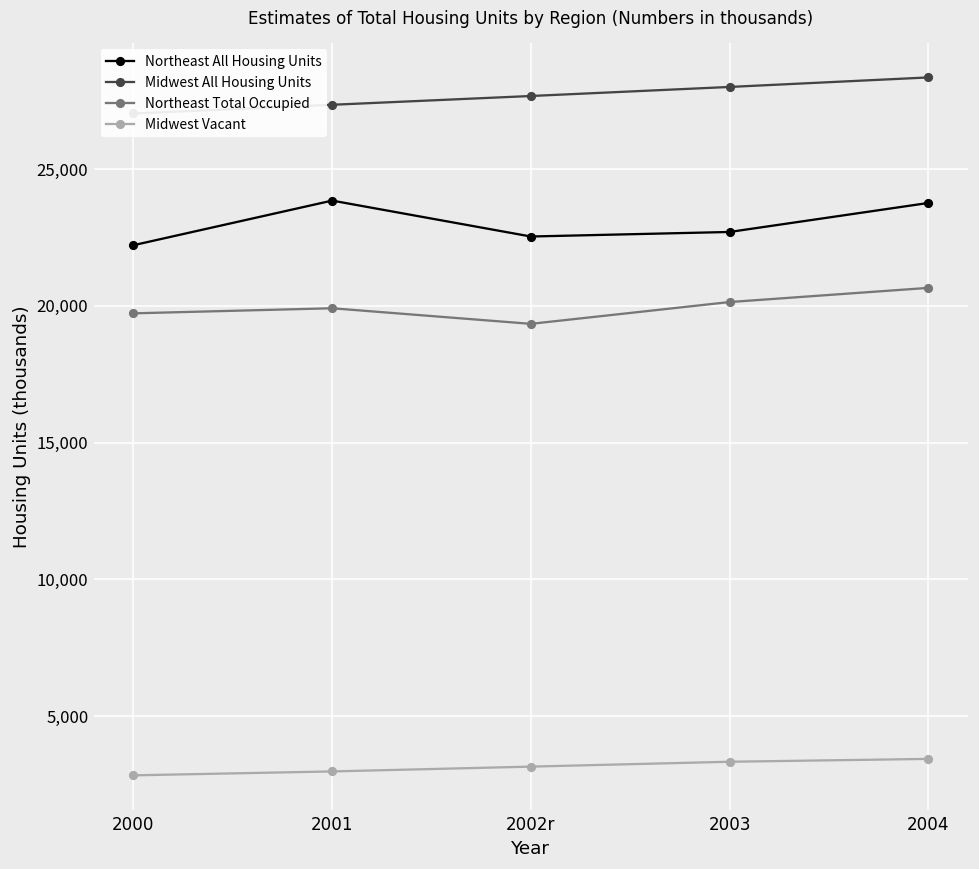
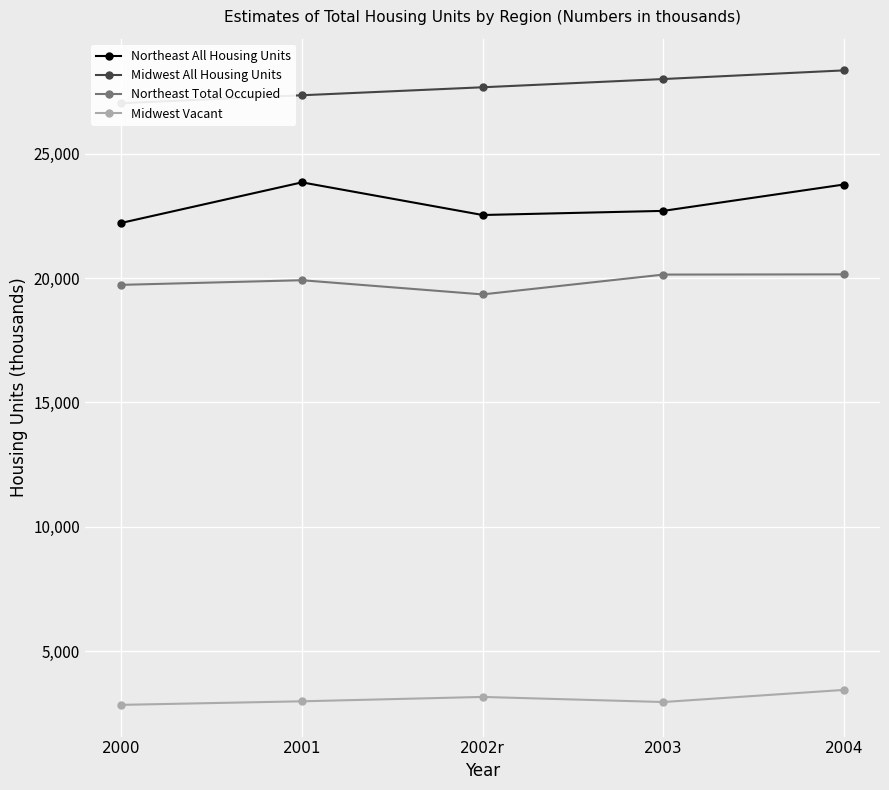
  {
    "Northeast All Housing Units": {
      "2000": "22,200",
      "2001": "23,800",
      "2002r": "22,500",
      "2003": "22,700",
      "2004": "23,800"
    },
    "Midwest All Housing Units": {
      "2001": "27,300",
      "2002r": "27,700",
      "2003": "28,000",
      "2004": "28,300"
    },
    "Northeast Total Occupied": {
      "2000": "19,700",
      "2001": "19,900",
      "2002r": "19,300",
      "2003": "20,100",
-     "2004": "20,700"
+     "2004": "20,100"
    },
    "Midwest Vacant": {
      "2000": "2,800",
      "2001": "3,000",
      "2002r": "3,200",
-     "2003": "3,300",
+     "2003": "2,900",
      "2004": "3,400"
    }
  }
